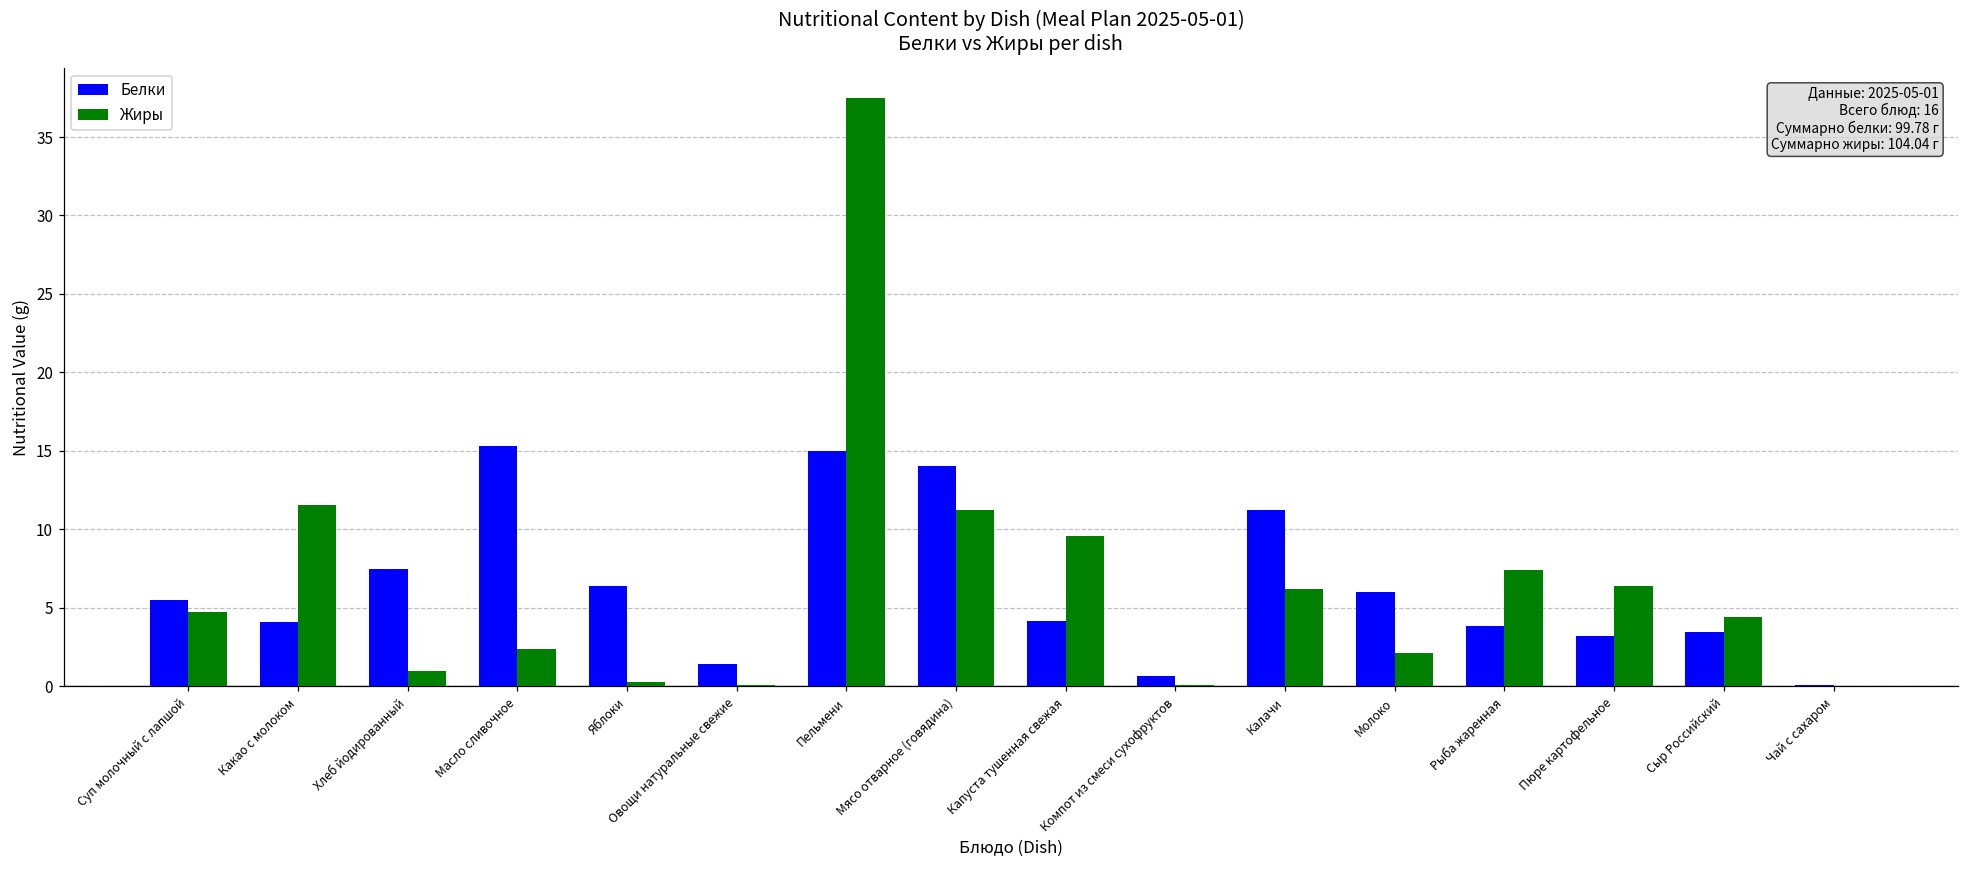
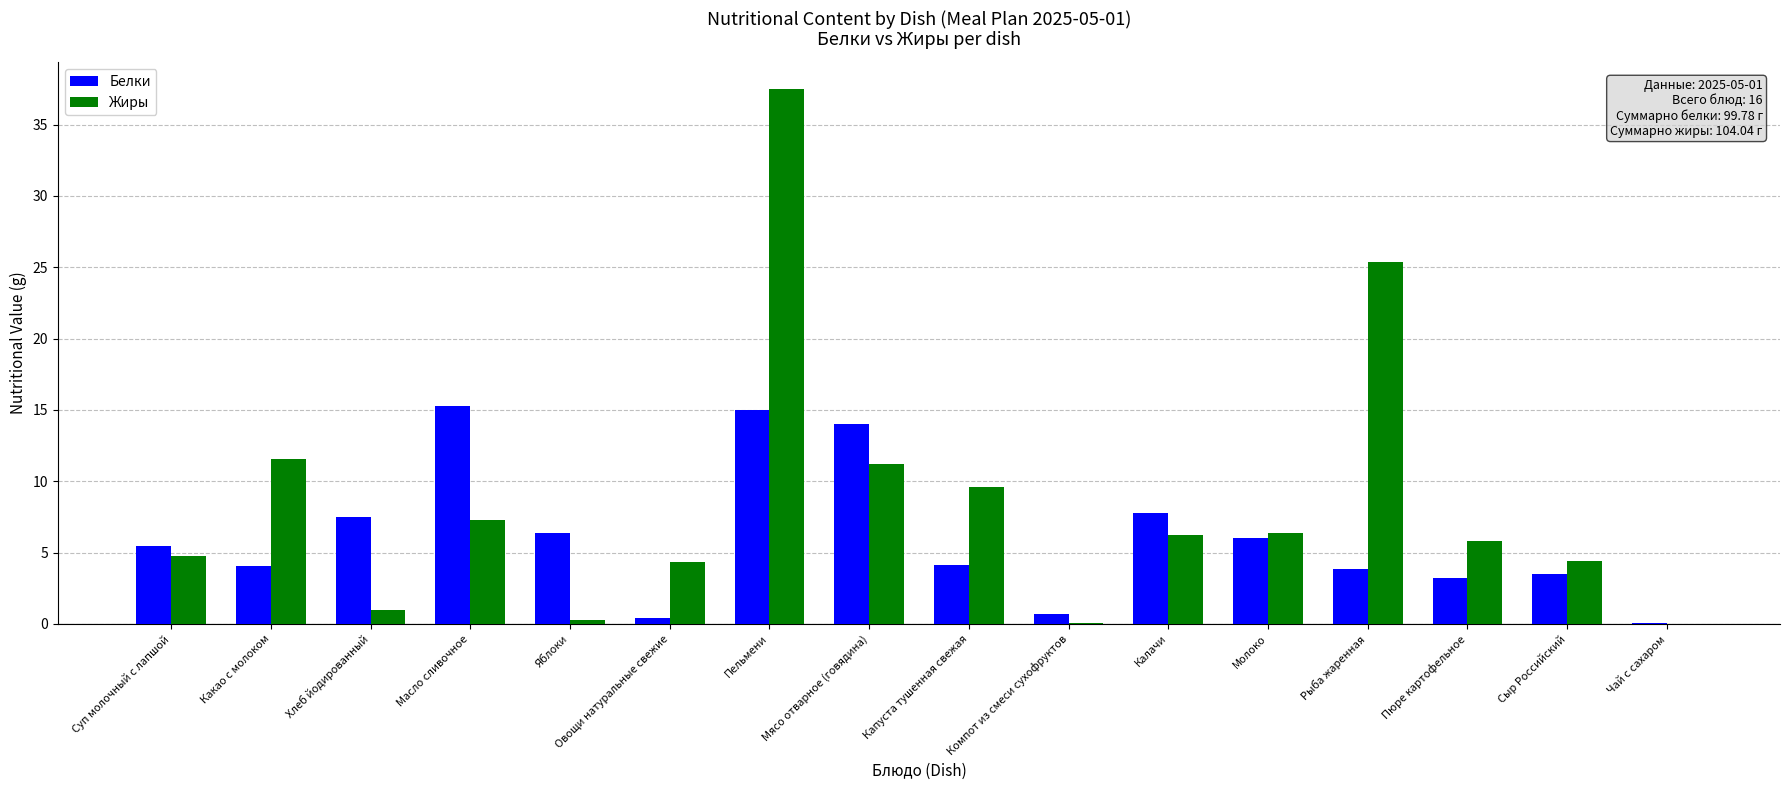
  {
    "Белки": {
      "Суп молочный с лапшой": 5.5,
      "Какао с молоком": 4.1,
      "Хлеб йодированный": 7.5,
      "Масло сливочное": 15.3,
      "Яблоки": 6.4,
-     "Овощи натуральные свежие": 1.4,
+     "Овощи натуральные свежие": 0.4,
      "Пельмени": 15.0,
      "Мясо отварное (говядина)": 14.0,
      "Капуста тушенная свежая": 4.1,
      "Компот из смеси сухофруктов": 0.7,
-     "Калачи": 11.2,
+     "Калачи": 7.8,
      "Молоко": 6.0,
      "Рыба жаренная": 3.8,
      "Пюре картофельное": 3.2,
      "Сыр Российский": 3.5
    },
    "Жиры": {
      "Суп молочный с лапшой": 4.7,
      "Какао с молоком": 11.5,
      "Хлеб йодированный": 1.0,
-     "Масло сливочное": 2.4,
+     "Масло сливочное": 7.3,
      "Яблоки": 0.3,
-     "Овощи натуральные свежие": 0.1,
+     "Овощи натуральные свежие": 4.3,
      "Пельмени": 37.5,
      "Мясо отварное (говядина)": 11.2,
      "Капуста тушенная свежая": 9.6,
      "Калачи": 6.2,
-     "Молоко": 2.1,
-     "Рыба жаренная": 7.4,
-     "Пюре картофельное": 6.4,
+     "Молоко": 6.4,
+     "Рыба жаренная": 25.4,
+     "Пюре картофельное": 5.8,
      "Сыр Российский": 4.4
    }
  }
